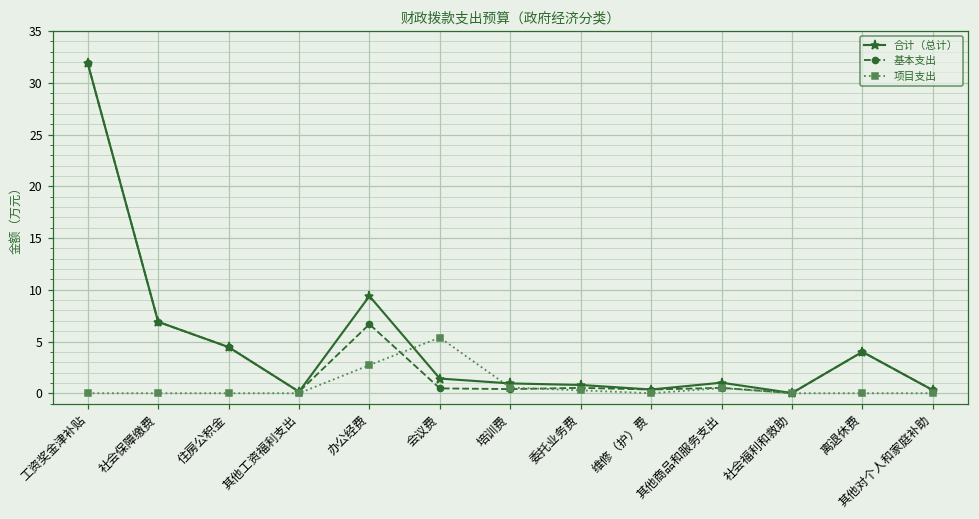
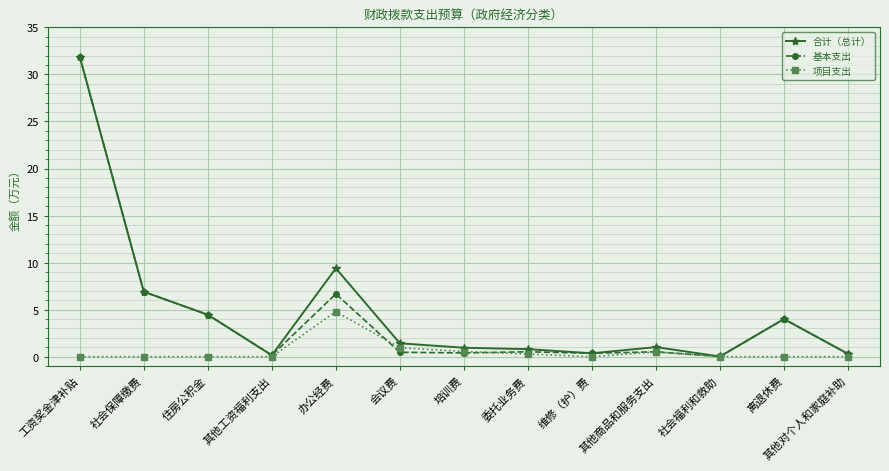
  {
    "项目支出": {
      "工资奖金津补贴": 0,
      "社会保障缴费": 0,
      "住房公积金": 0,
-     "办公经费": 3,
-     "会议费": 5,
+     "办公经费": 5,
+     "会议费": 1,
      "维修（护）费": 0,
      "离退休费": 0,
      "其他对个人和家庭补助": 0
    }
  }
